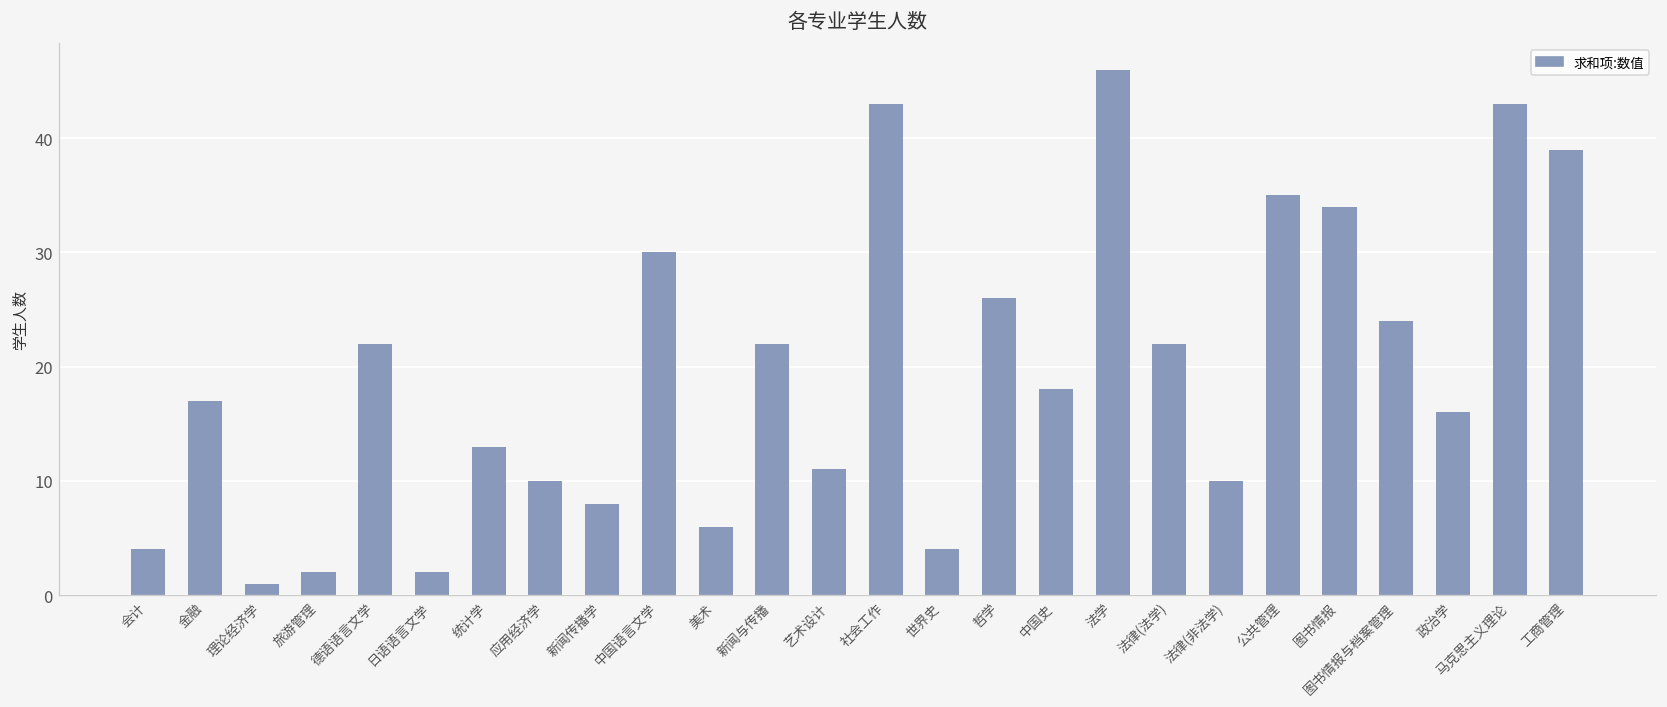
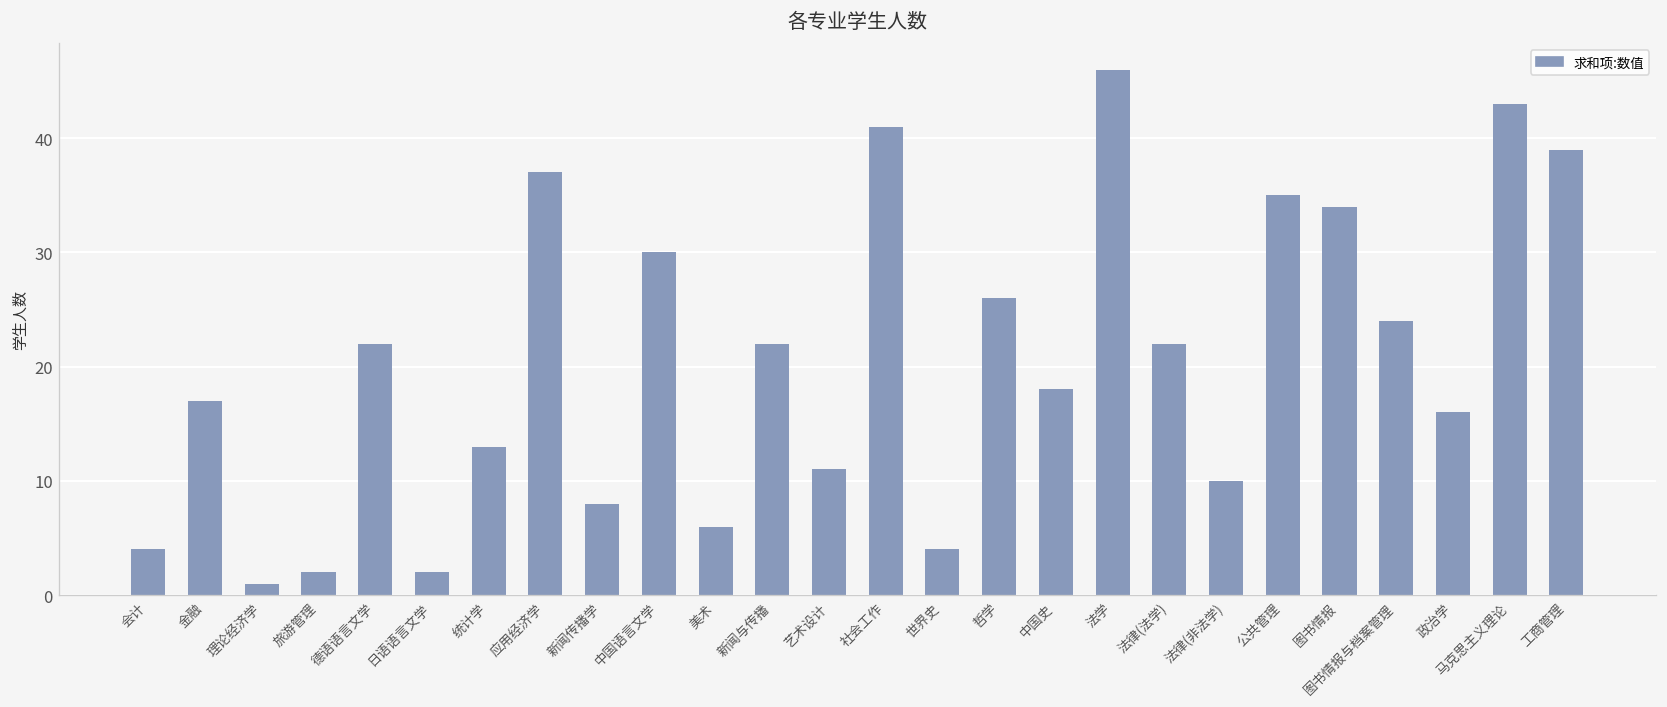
  {
    "会计": 4,
    "金融": 17,
    "理论经济学": 1,
    "旅游管理": 2,
    "德语语言文学": 22,
    "日语语言文学": 2,
    "统计学": 13,
-   "应用经济学": 10,
+   "应用经济学": 37,
    "新闻传播学": 8,
    "中国语言文学": 30,
    "美术": 6,
    "新闻与传播": 22,
    "艺术设计": 11,
-   "社会工作": 43,
+   "社会工作": 41,
    "世界史": 4,
    "哲学": 26,
    "中国史": 18,
    "法学": 46,
    "法律(法学)": 22,
    "法律(非法学)": 10,
    "公共管理": 35,
    "图书情报": 34,
    "图书情报与档案管理": 24,
    "政治学": 16,
    "马克思主义理论": 43,
    "工商管理": 39
  }
